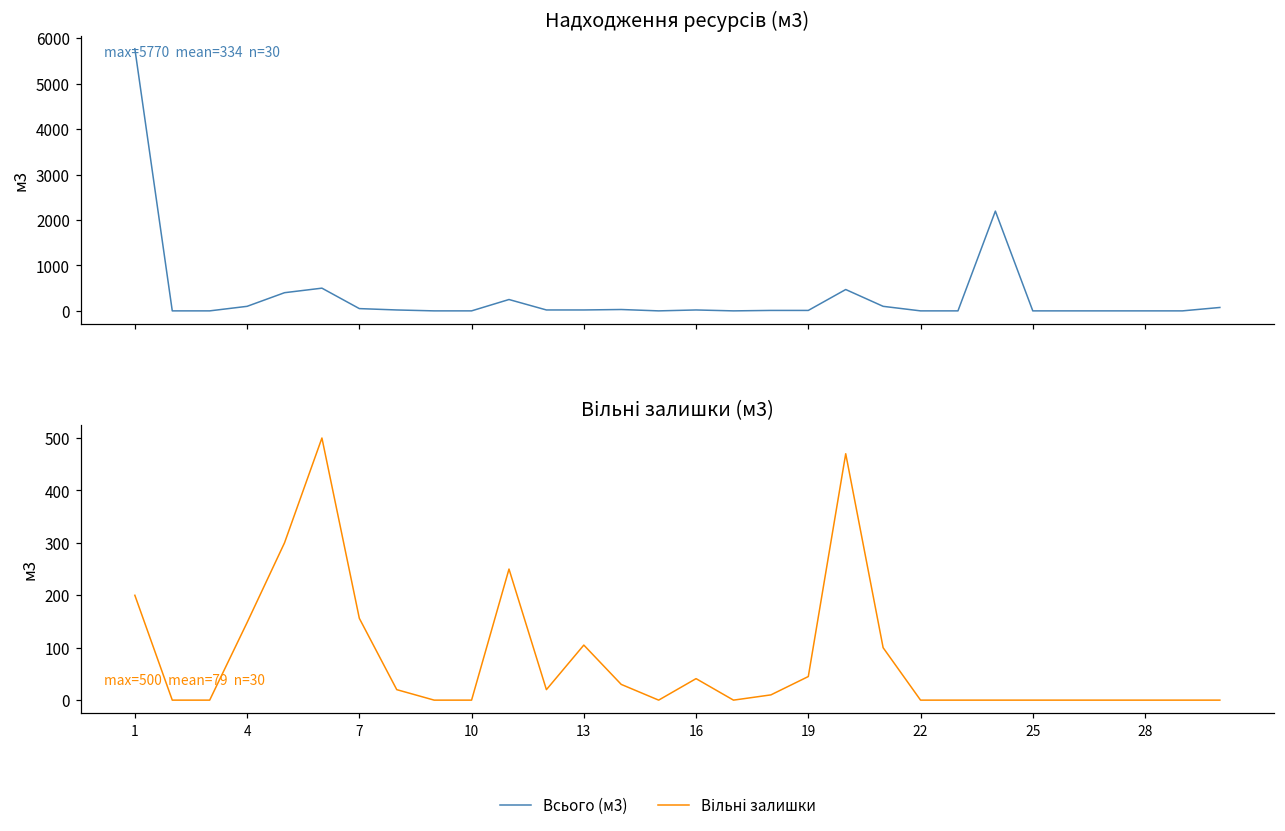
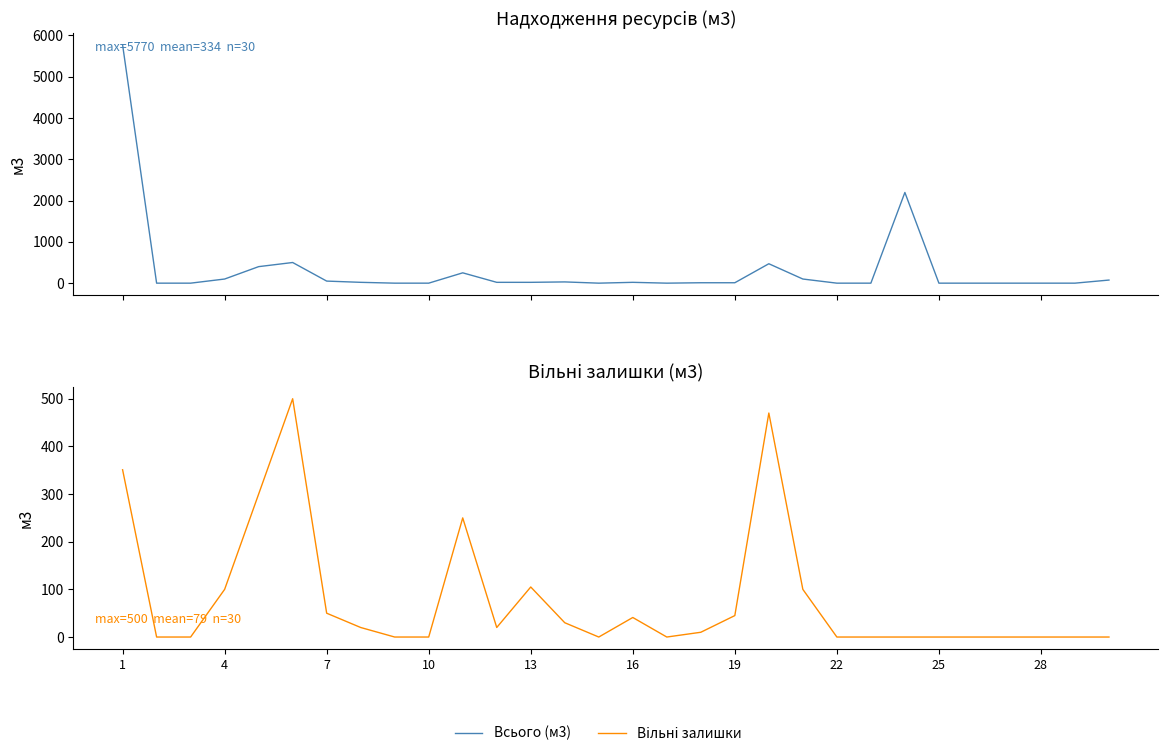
  {
    "Вільні залишки (м3)": {
-     "1": 200,
-     "4": 150,
-     "7": 160,
+     "1": 350,
+     "4": 100,
+     "7": 50,
      "10": 0,
      "13": 110,
      "16": 40,
      "19": 50,
      "22": 0,
      "25": 0,
      "28": 0
    }
  }
